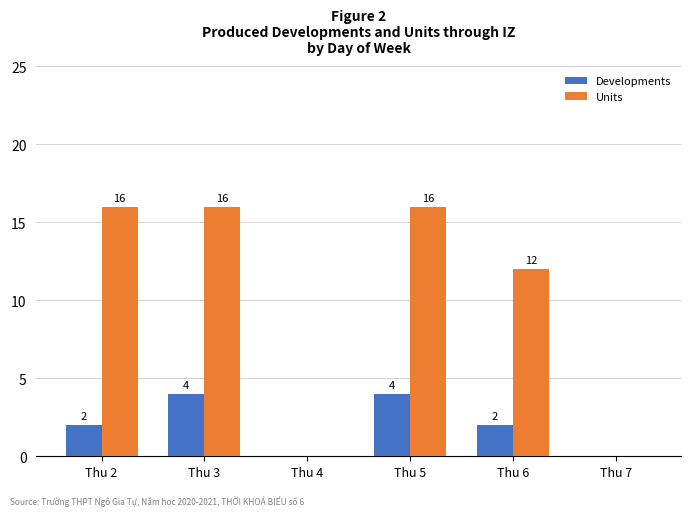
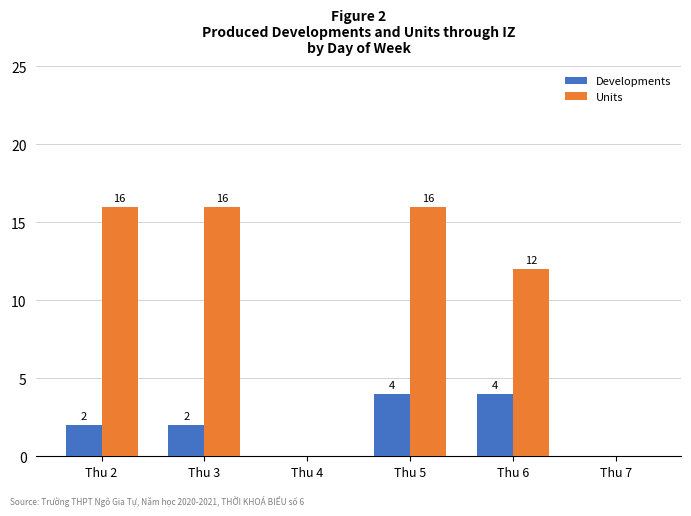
  {
    "Developments": {
      "Thu 2": 2,
-     "Thu 3": 4,
+     "Thu 3": 2,
      "Thu 5": 4,
-     "Thu 6": 2
+     "Thu 6": 4
    },
    "Units": {
      "Thu 2": 16,
      "Thu 3": 16,
      "Thu 5": 16,
      "Thu 6": 12
    }
  }
